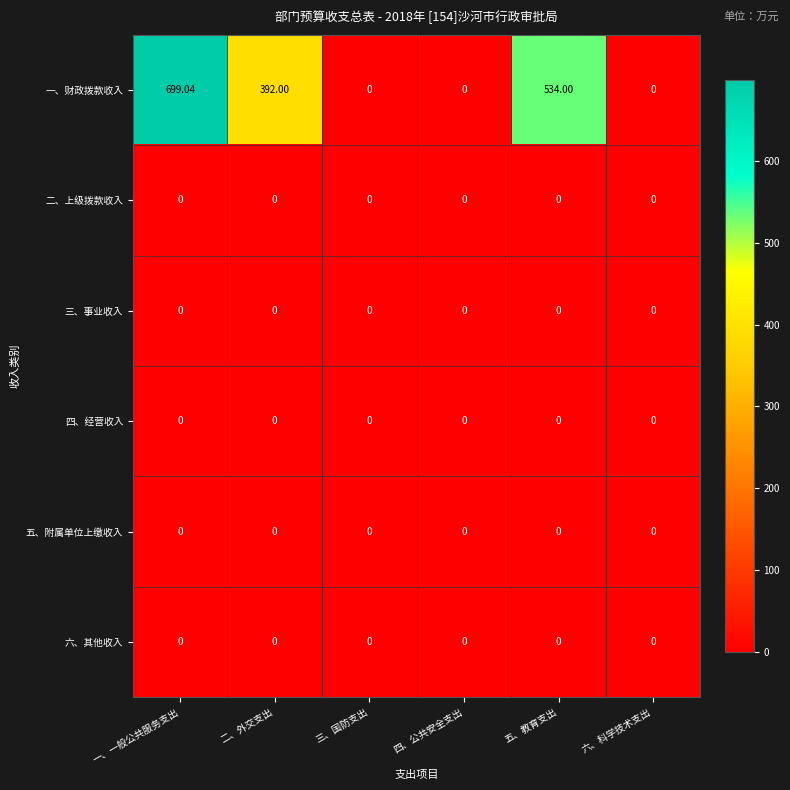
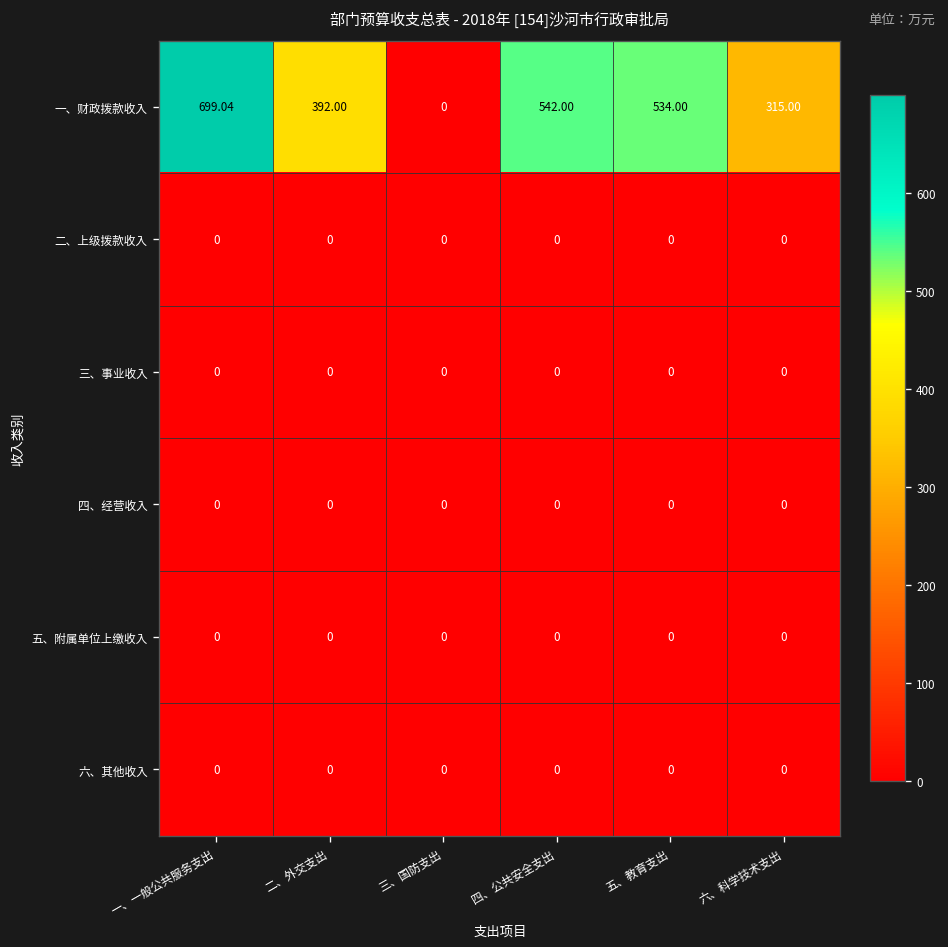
  {
    "一、财政拨款收入": {
      "一、一般公共服务支出": 699.04,
      "二、外交支出": 392.00,
      "三、国防支出": 0,
-     "四、公共安全支出": 0,
+     "四、公共安全支出": 542.00,
      "五、教育支出": 534.00,
-     "六、科学技术支出": 0
+     "六、科学技术支出": 315.00
    },
    "二、上级拨款收入": {
      "一、一般公共服务支出": 0,
      "二、外交支出": 0,
      "三、国防支出": 0,
      "四、公共安全支出": 0,
      "五、教育支出": 0,
      "六、科学技术支出": 0
    },
    "三、事业收入": {
      "一、一般公共服务支出": 0,
      "二、外交支出": 0,
      "三、国防支出": 0,
      "四、公共安全支出": 0,
      "五、教育支出": 0,
      "六、科学技术支出": 0
    },
    "四、经营收入": {
      "一、一般公共服务支出": 0,
      "二、外交支出": 0,
      "三、国防支出": 0,
      "四、公共安全支出": 0,
      "五、教育支出": 0,
      "六、科学技术支出": 0
    },
    "五、附属单位上缴收入": {
      "一、一般公共服务支出": 0,
      "二、外交支出": 0,
      "三、国防支出": 0,
      "四、公共安全支出": 0,
      "五、教育支出": 0,
      "六、科学技术支出": 0
    },
    "六、其他收入": {
      "一、一般公共服务支出": 0,
      "二、外交支出": 0,
      "三、国防支出": 0,
      "四、公共安全支出": 0,
      "五、教育支出": 0,
      "六、科学技术支出": 0
    }
  }
